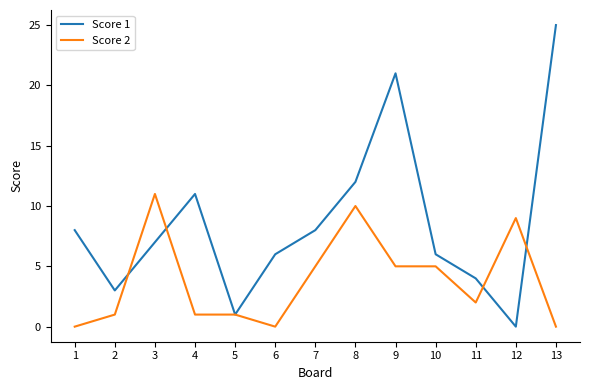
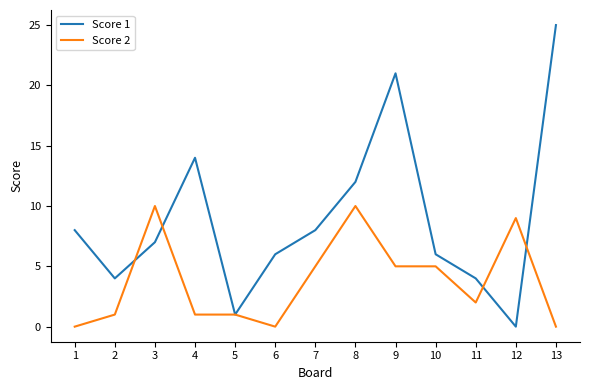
  {
    "Score 1": {
      "1": 8,
-     "2": 3,
+     "2": 4,
      "3": 7,
-     "4": 11,
+     "4": 14,
      "6": 6,
      "7": 8,
      "8": 12,
      "9": 21,
      "10": 6,
      "11": 4,
      "12": 0,
      "13": 25
    },
    "Score 2": {
      "1": 0,
      "2": 1,
-     "3": 11,
+     "3": 10,
      "4": 1,
      "6": 0,
      "7": 5,
      "8": 10,
      "9": 5,
      "10": 5,
      "11": 2,
      "12": 9,
      "13": 0
    }
  }
